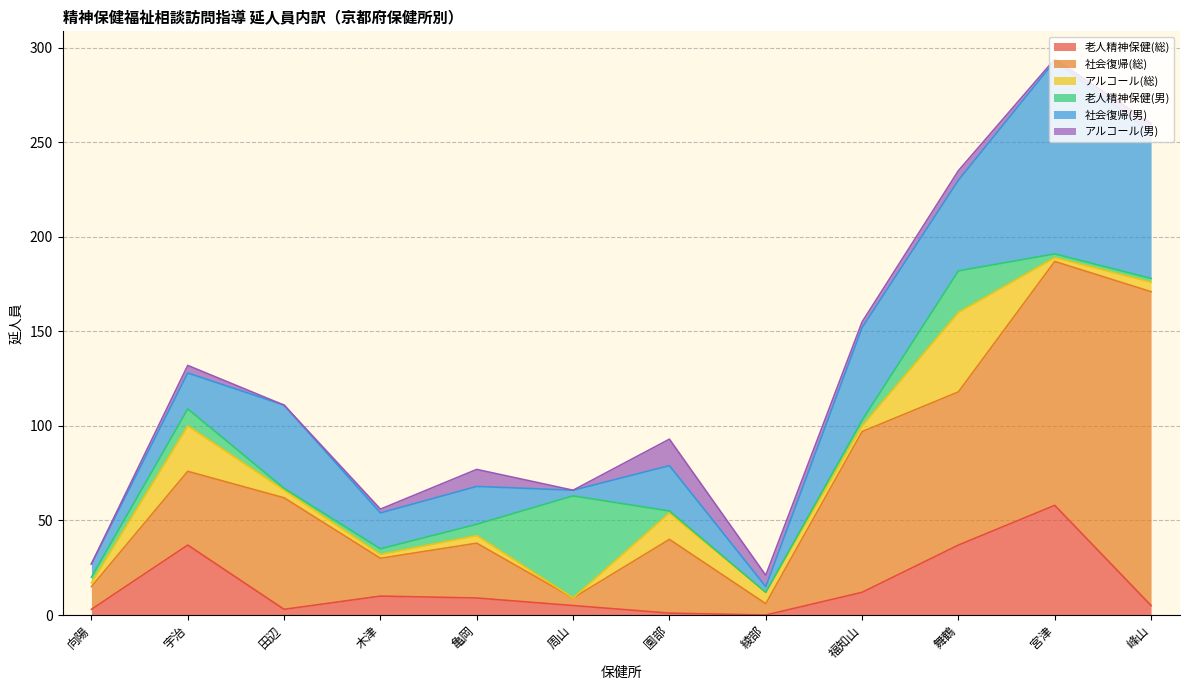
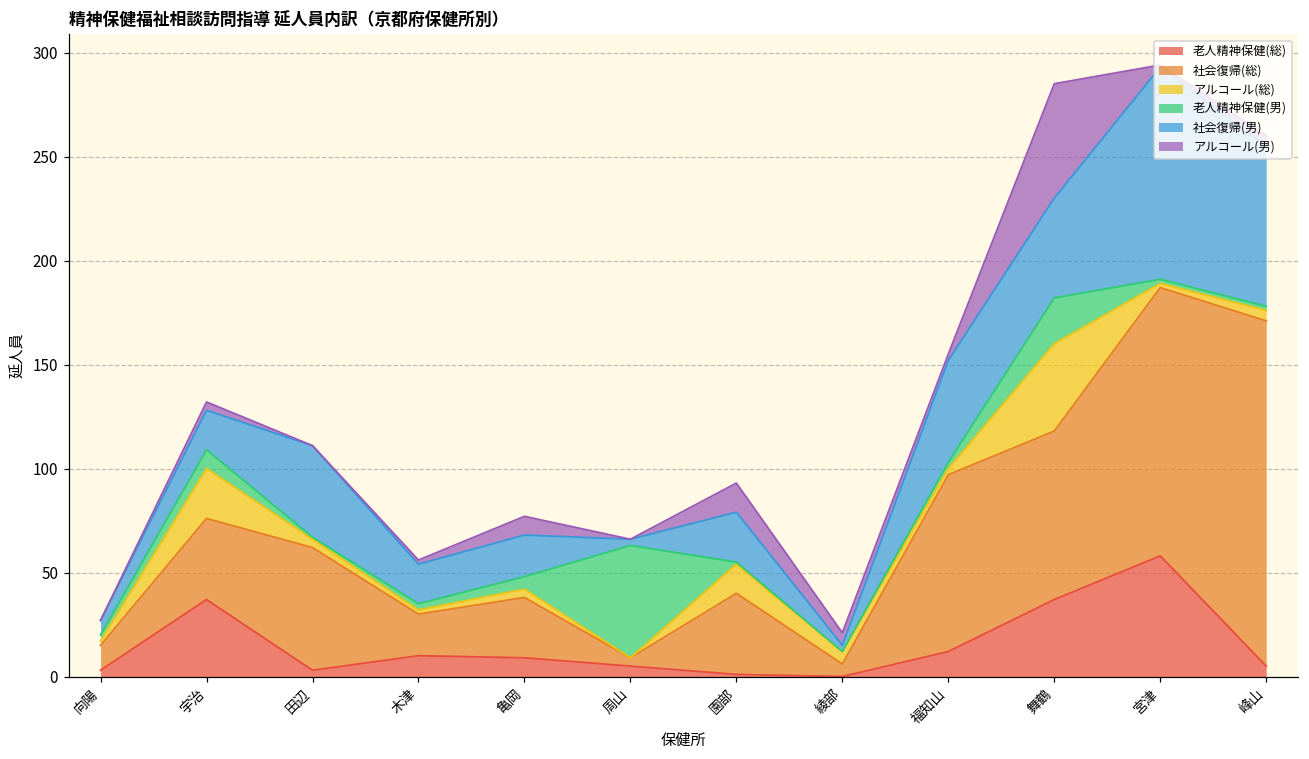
  {
    "アルコール(総)": {
      "向陽": 2,
      "宇治": 24,
      "木津": 2,
      "亀岡": 4,
      "福知山": 3,
      "舞鶴": 42,
      "宮津": 2,
      "峰山": 5
    },
    "老人精神保健(男)": {
      "向陽": 3,
      "宇治": 9,
      "木津": 3,
      "亀岡": 6,
      "周山": 54,
      "福知山": 3,
      "舞鶴": 22,
      "宮津": 2,
      "峰山": 2
    },
    "社会復帰(男)": {
      "宇治": 19,
      "木津": 19,
      "亀岡": 20,
      "園部": 24,
      "綾部": 3,
      "福知山": 49,
      "舞鶴": 48
    },
    "アルコール(男)": {
      "宇治": 4,
      "木津": 2,
      "亀岡": 9,
      "園部": 14,
      "綾部": 6,
      "福知山": 3,
-     "舞鶴": 5
+     "舞鶴": 55
    }
  }
